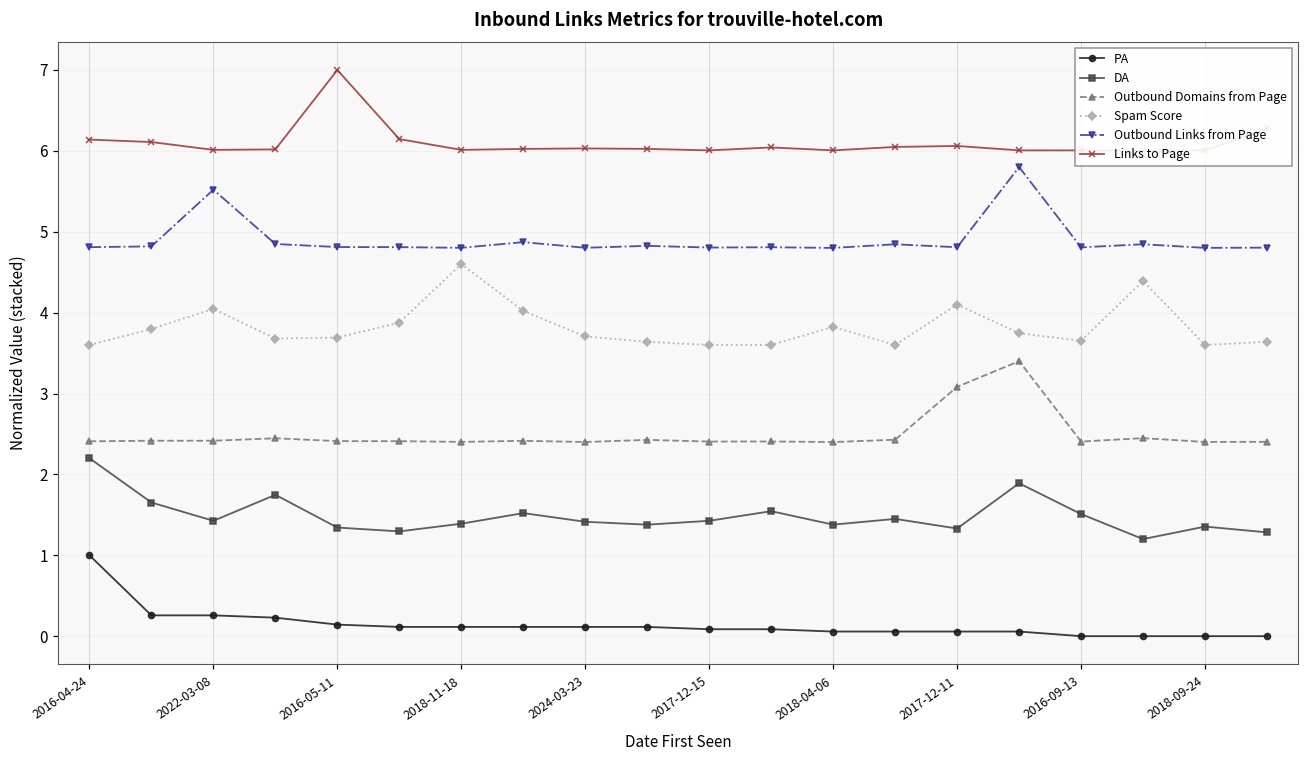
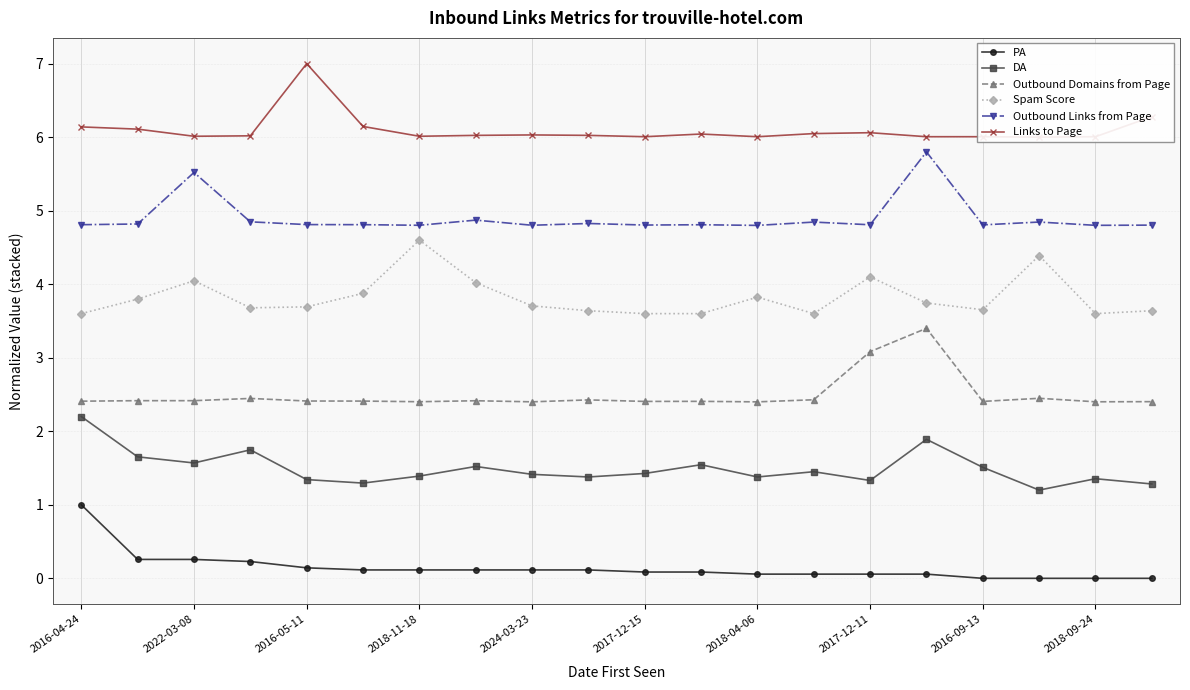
  {
    "PA": {
      "2016-04-24": 1.0,
      "2022-03-08": 0.3,
      "2016-05-11": 0.1,
      "2018-11-18": 0.1,
      "2024-03-23": 0.1,
      "2017-12-15": 0.1,
      "2018-04-06": 0.1,
      "2017-12-11": 0.1,
      "2016-09-13": 0.0,
      "2018-09-24": 0.0
    },
    "DA": {
      "2016-04-24": 2.2,
-     "2022-03-08": 1.4,
+     "2022-03-08": 1.6,
      "2016-05-11": 1.3,
      "2018-11-18": 1.4,
      "2024-03-23": 1.4,
      "2017-12-15": 1.4,
      "2018-04-06": 1.4,
      "2017-12-11": 1.3,
      "2016-09-13": 1.5,
      "2018-09-24": 1.4
    },
    "Outbound Domains from Page": {
      "2016-04-24": 2.4,
      "2022-03-08": 2.4,
      "2016-05-11": 2.4,
      "2018-11-18": 2.4,
      "2024-03-23": 2.4,
      "2017-12-15": 2.4,
      "2018-04-06": 2.4,
      "2017-12-11": 3.1,
      "2016-09-13": 2.4,
      "2018-09-24": 2.4
    },
    "Spam Score": {
      "2016-04-24": 3.6,
      "2022-03-08": 4.0,
      "2016-05-11": 3.7,
      "2018-11-18": 4.6,
      "2024-03-23": 3.7,
      "2017-12-15": 3.6,
      "2018-04-06": 3.8,
      "2017-12-11": 4.1,
      "2016-09-13": 3.7,
      "2018-09-24": 3.6
    },
    "Outbound Links from Page": {
      "2016-04-24": 4.8,
      "2022-03-08": 5.5,
      "2016-05-11": 4.8,
      "2018-11-18": 4.8,
      "2024-03-23": 4.8,
      "2017-12-15": 4.8,
      "2018-04-06": 4.8,
      "2017-12-11": 4.8,
      "2016-09-13": 4.8,
      "2018-09-24": 4.8
    },
    "Links to Page": {
      "2016-04-24": 6.1,
      "2022-03-08": 6.0,
      "2016-05-11": 7.0,
      "2018-11-18": 6.0,
      "2024-03-23": 6.0,
      "2017-12-15": 6.0,
      "2018-04-06": 6.0,
      "2017-12-11": 6.1
    }
  }
